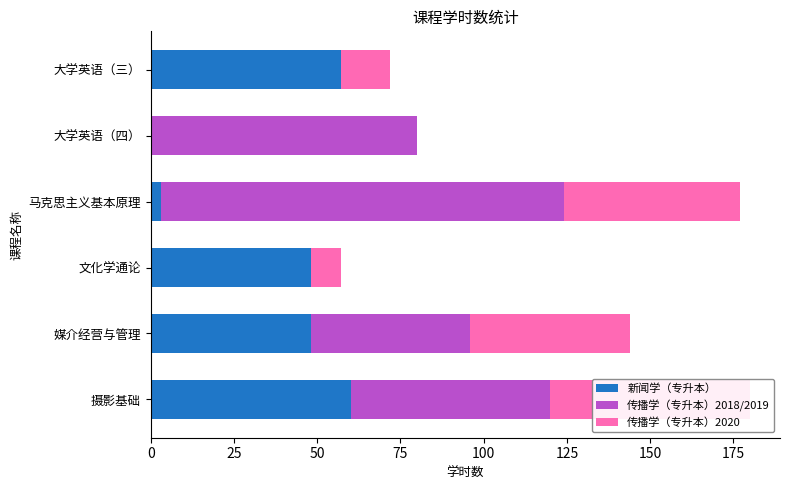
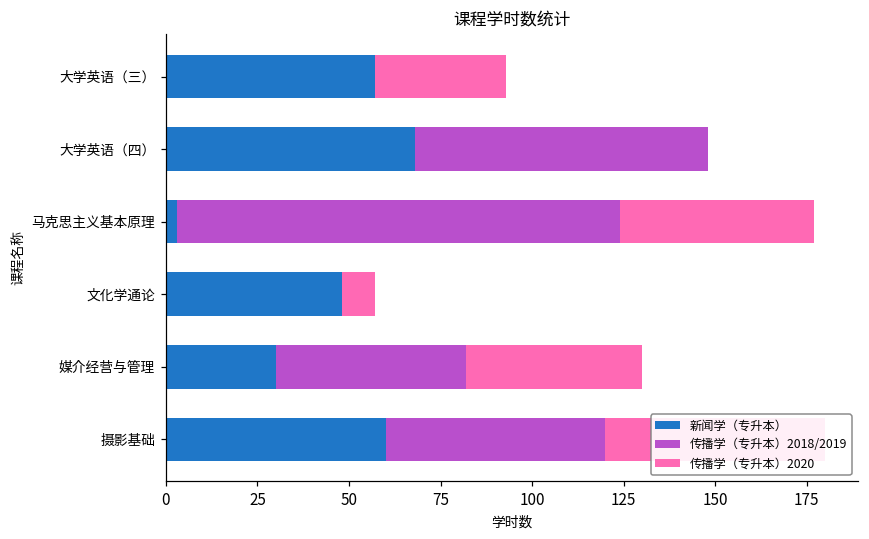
  {
    "新闻学（专升本）": {
      "大学英语（三）": 57,
-     "大学英语（四）": 0,
+     "大学英语（四）": 68,
      "马克思主义基本原理": 3,
      "文化学通论": 48,
-     "媒介经营与管理": 48,
+     "媒介经营与管理": 30,
      "摄影基础": 60
    },
    "传播学（专升本）2018/2019": {
      "大学英语（三）": 0,
      "大学英语（四）": 80,
      "马克思主义基本原理": 121,
      "文化学通论": 0,
-     "媒介经营与管理": 48,
+     "媒介经营与管理": 52,
      "摄影基础": 60
    },
    "传播学（专升本）2020": {
-     "大学英语（三）": 15,
+     "大学英语（三）": 36,
      "大学英语（四）": 0,
      "马克思主义基本原理": 53,
      "文化学通论": 9,
      "媒介经营与管理": 48
    }
  }
